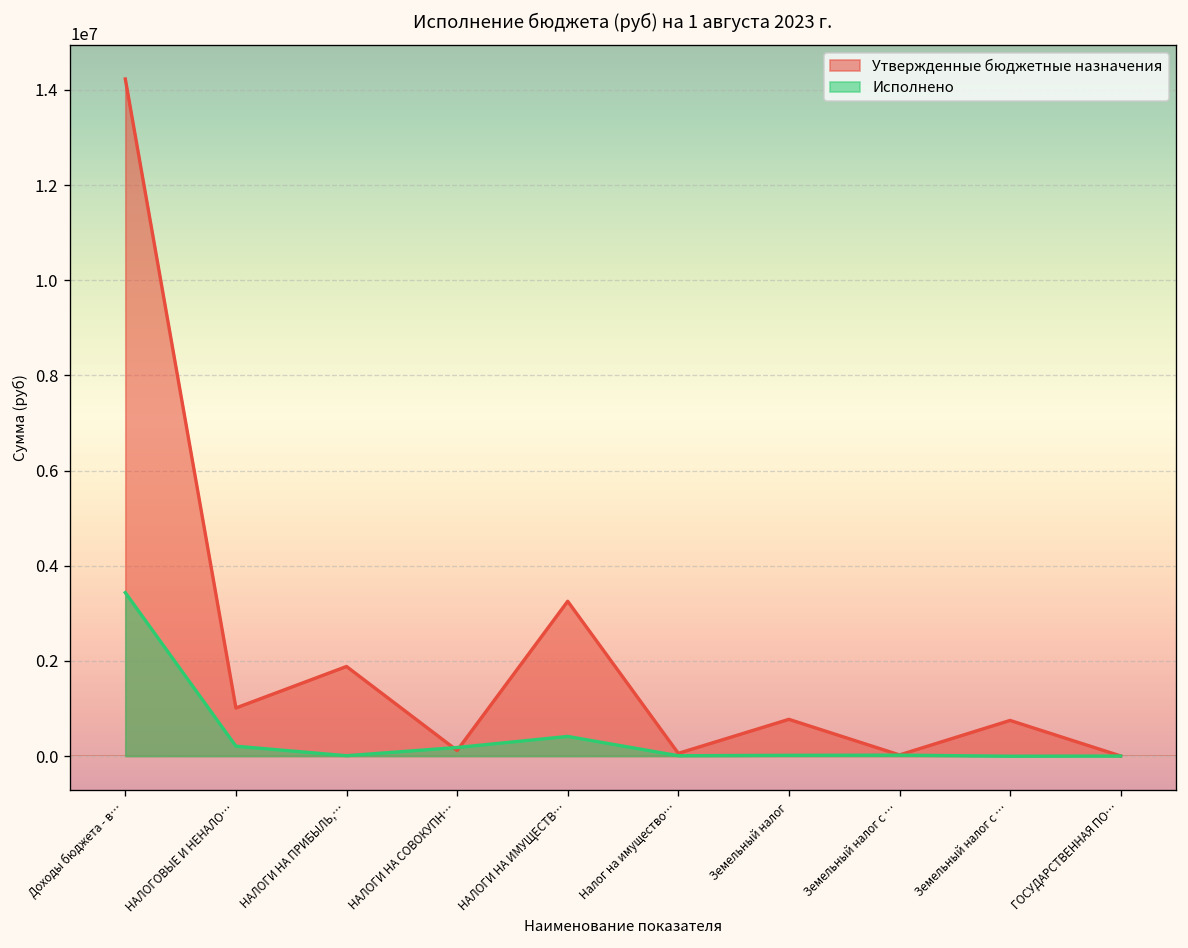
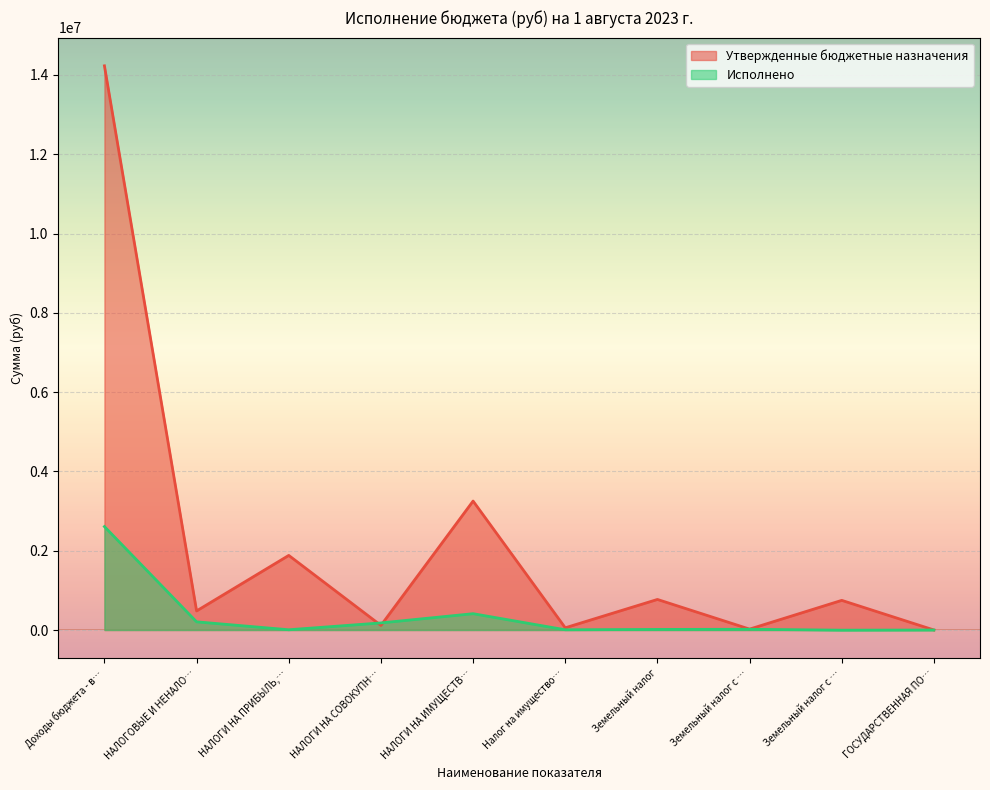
  {
    "Утвержденные бюджетные назначения": {
      "Доходы бюджета - в…": 14200000,
-     "НАЛОГОВЫЕ И НЕНАЛО…": 1000000,
+     "НАЛОГОВЫЕ И НЕНАЛО…": 500000,
      "НАЛОГИ НА ПРИБЫЛЬ,…": 1900000,
      "НАЛОГИ НА ИМУЩЕСТВ…": 3300000,
      "Земельный налог": 800000
    },
    "Исполнено": {
-     "Доходы бюджета - в…": 3400000,
+     "Доходы бюджета - в…": 2600000,
      "НАЛОГОВЫЕ И НЕНАЛО…": 200000,
      "НАЛОГИ НА ПРИБЫЛЬ,…": 0,
      "НАЛОГИ НА ИМУЩЕСТВ…": 400000,
      "Земельный налог": 0
    }
  }
